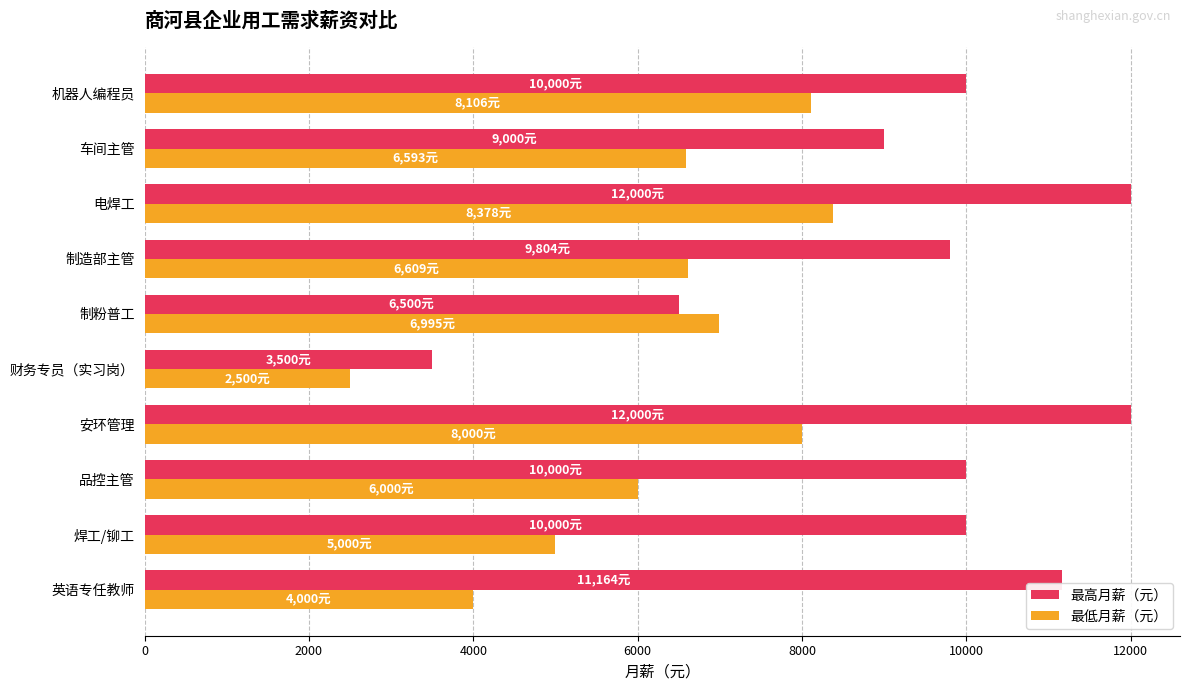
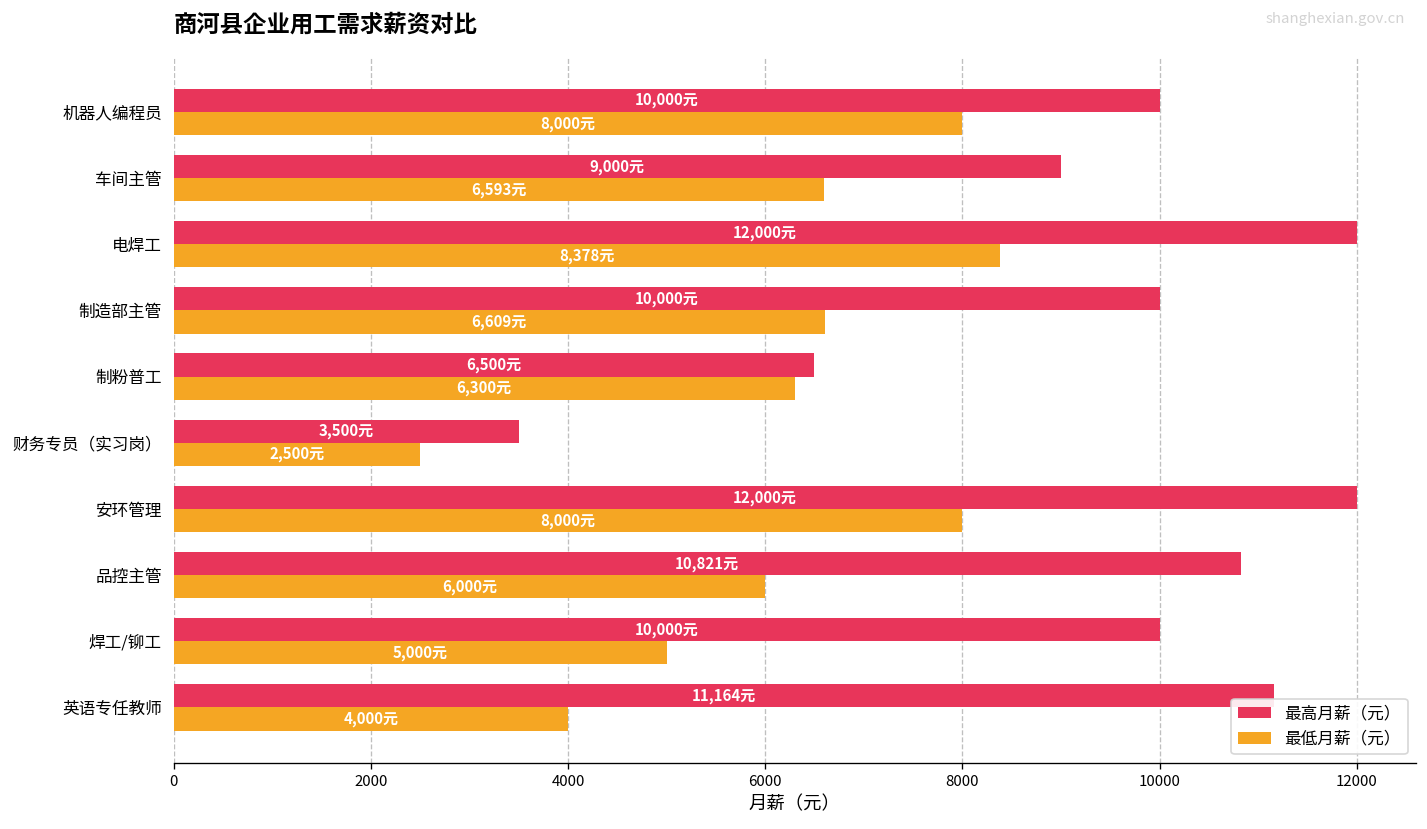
  {
    "最高月薪（元）": {
      "机器人编程员": "10,000元",
      "车间主管": "9,000元",
      "电焊工": "12,000元",
-     "制造部主管": "9,804元",
+     "制造部主管": "10,000元",
      "制粉普工": "6,500元",
      "财务专员（实习岗）": "3,500元",
      "安环管理": "12,000元",
-     "品控主管": "10,000元",
+     "品控主管": "10,821元",
      "焊工/铆工": "10,000元",
      "英语专任教师": "11,164元"
    },
    "最低月薪（元）": {
-     "机器人编程员": "8,106元",
+     "机器人编程员": "8,000元",
      "车间主管": "6,593元",
      "电焊工": "8,378元",
      "制造部主管": "6,609元",
-     "制粉普工": "6,995元",
+     "制粉普工": "6,300元",
      "财务专员（实习岗）": "2,500元",
      "安环管理": "8,000元",
      "品控主管": "6,000元",
      "焊工/铆工": "5,000元",
      "英语专任教师": "4,000元"
    }
  }
